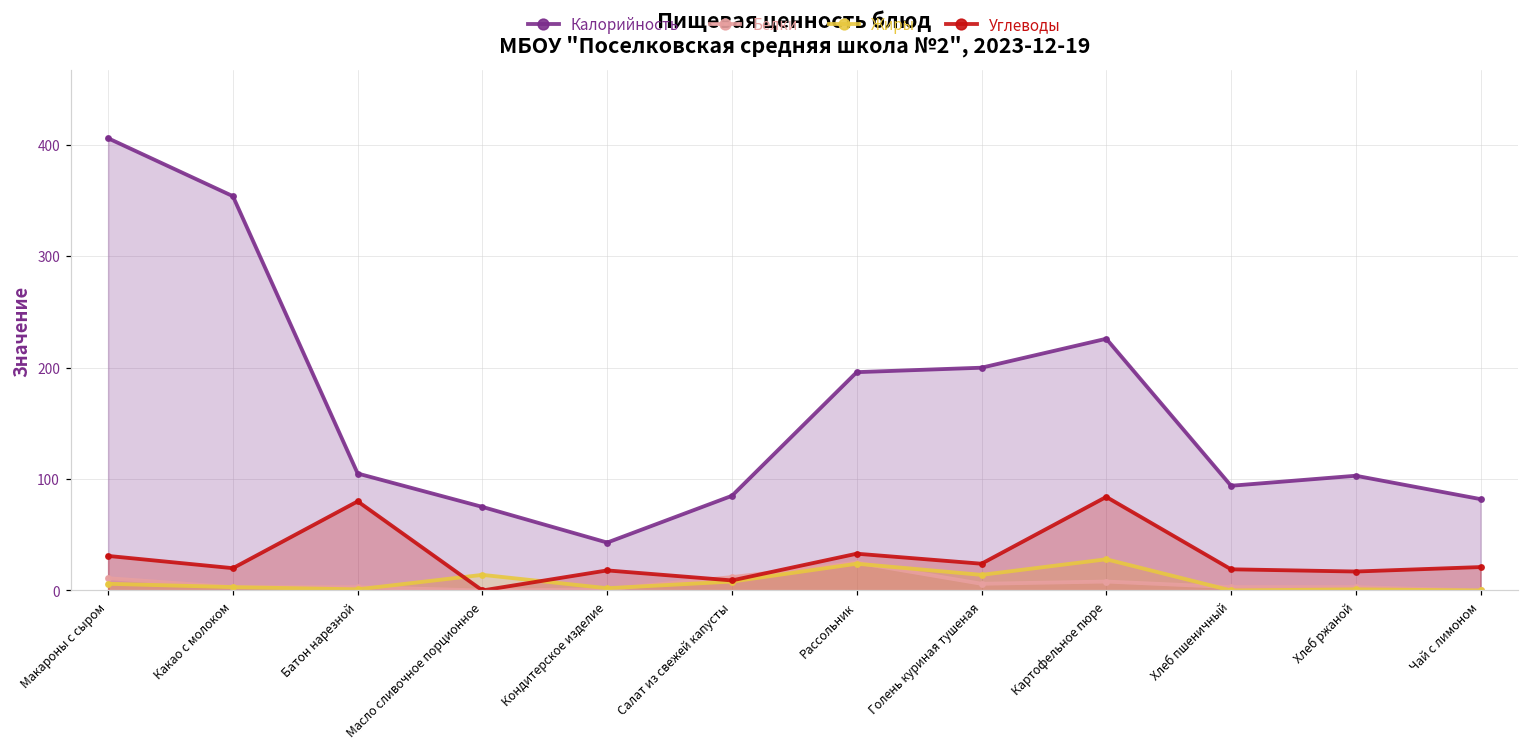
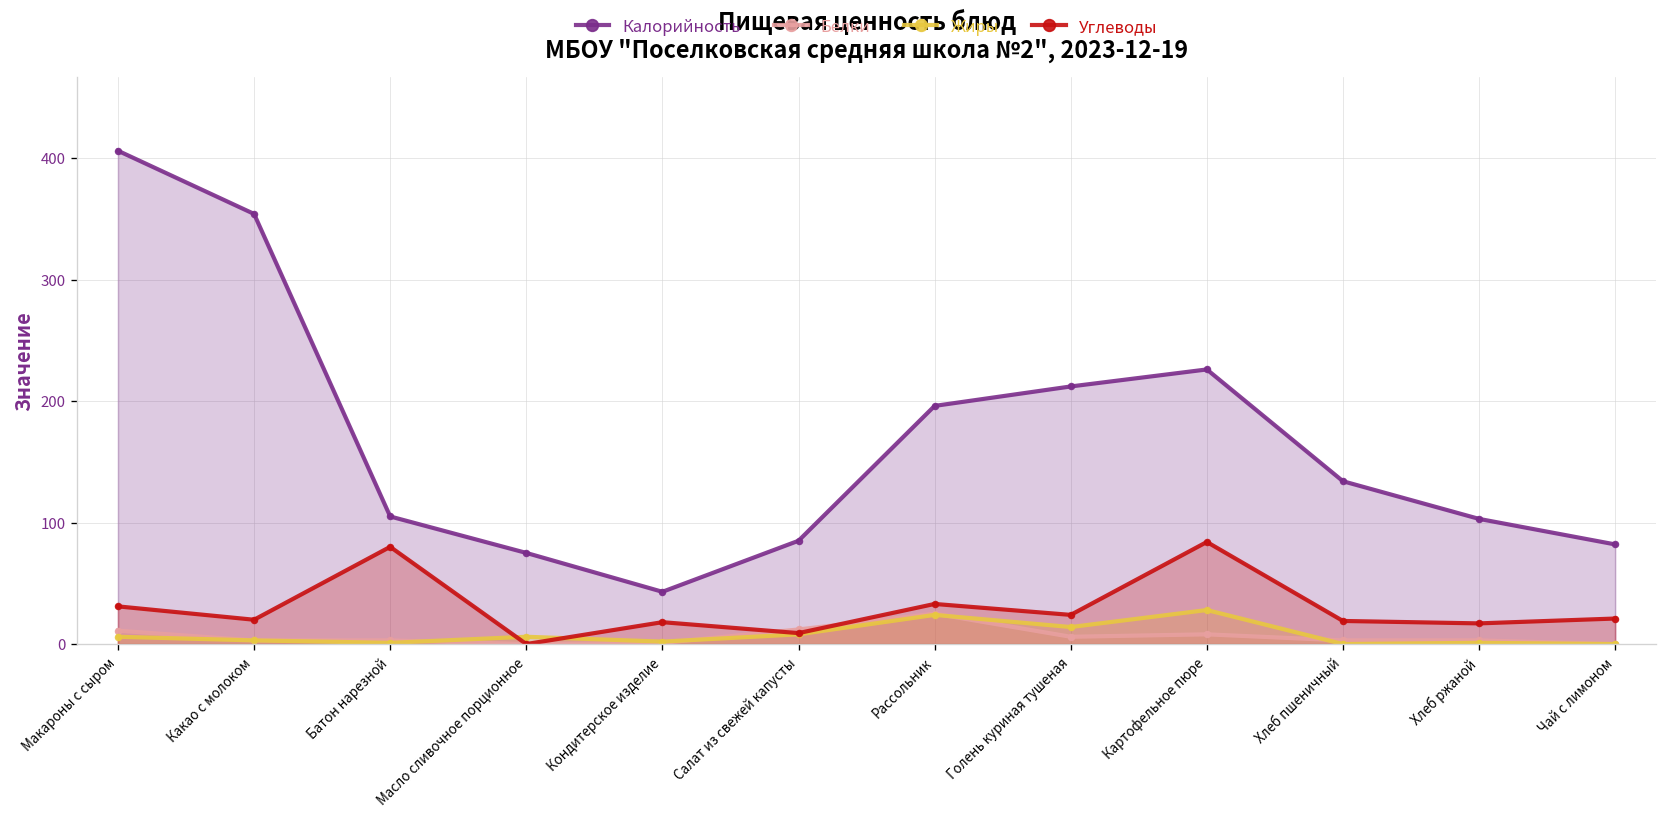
  {
    "Калорийность": {
      "Макароны с сыром": 406,
      "Какао с молоком": 354,
      "Батон нарезной": 105,
      "Масло сливочное порционное": 75,
      "Кондитерское изделие": 43,
      "Салат из свежей капусты": 85,
      "Рассольник": 196,
-     "Голень куриная тушеная": 200,
+     "Голень куриная тушеная": 212,
      "Картофельное пюре": 226,
-     "Хлеб пшеничный": 94,
+     "Хлеб пшеничный": 134,
      "Хлеб ржаной": 103,
      "Чай с лимоном": 82
    },
    "Белки": {
      "Макароны с сыром": 11,
      "Салат из свежей капусты": 12,
      "Голень куриная тушеная": 6,
      "Картофельное пюре": 8,
      "Хлеб пшеничный": 3
    },
    "Жиры": {
      "Макароны с сыром": 6,
-     "Масло сливочное порционное": 14,
+     "Масло сливочное порционное": 6,
      "Голень куриная тушеная": 14,
      "Картофельное пюре": 28,
      "Хлеб пшеничный": 0
    },
    "Углеводы": {
      "Макароны с сыром": 31,
      "Какао с молоком": 20,
      "Батон нарезной": 80,
      "Кондитерское изделие": 18,
      "Рассольник": 33,
      "Голень куриная тушеная": 24,
      "Картофельное пюре": 84,
      "Хлеб пшеничный": 19,
      "Хлеб ржаной": 17,
      "Чай с лимоном": 21
    }
  }
